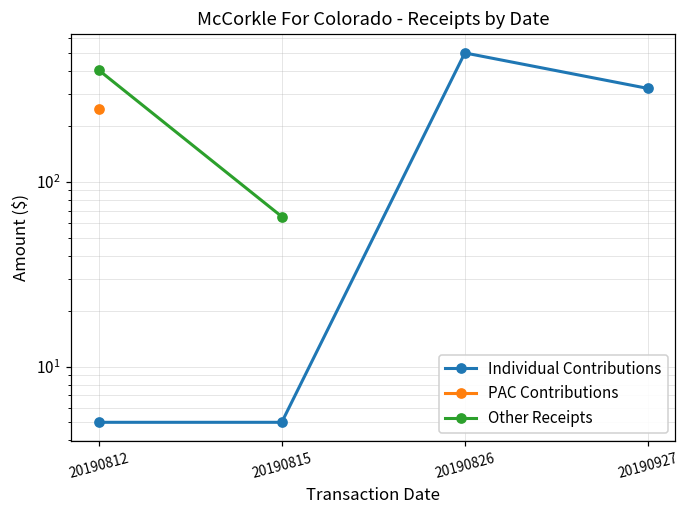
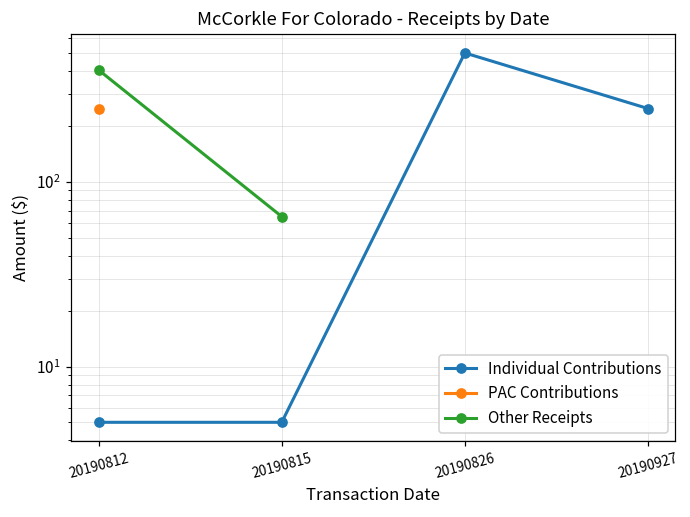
  {
    "Individual Contributions": {
      "20190812": 5,
      "20190815": 5,
      "20190826": 500,
-     "20190927": 320
+     "20190927": 250
    },
    "PAC Contributions": {
      "20190812": 250
    },
    "Other Receipts": {
      "20190812": 400,
      "20190815": 65
    }
  }
